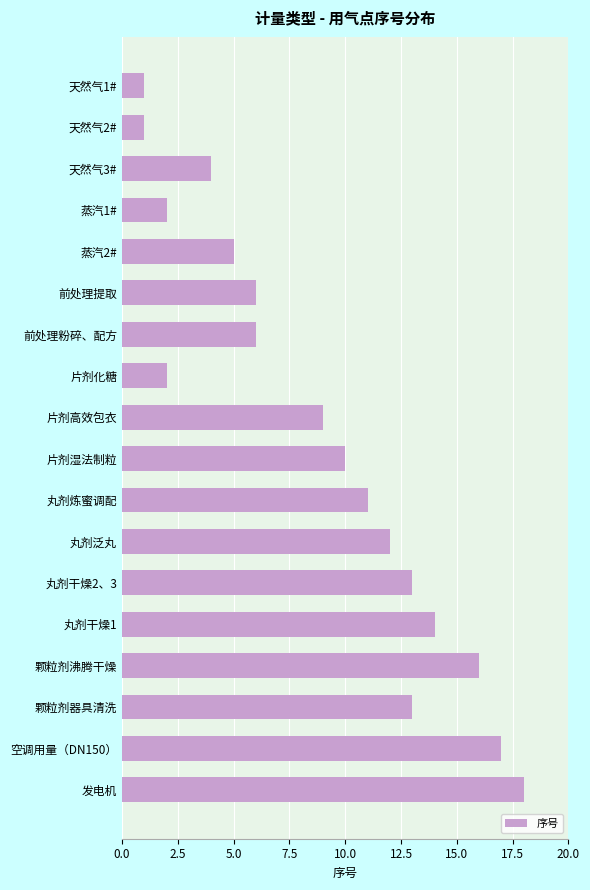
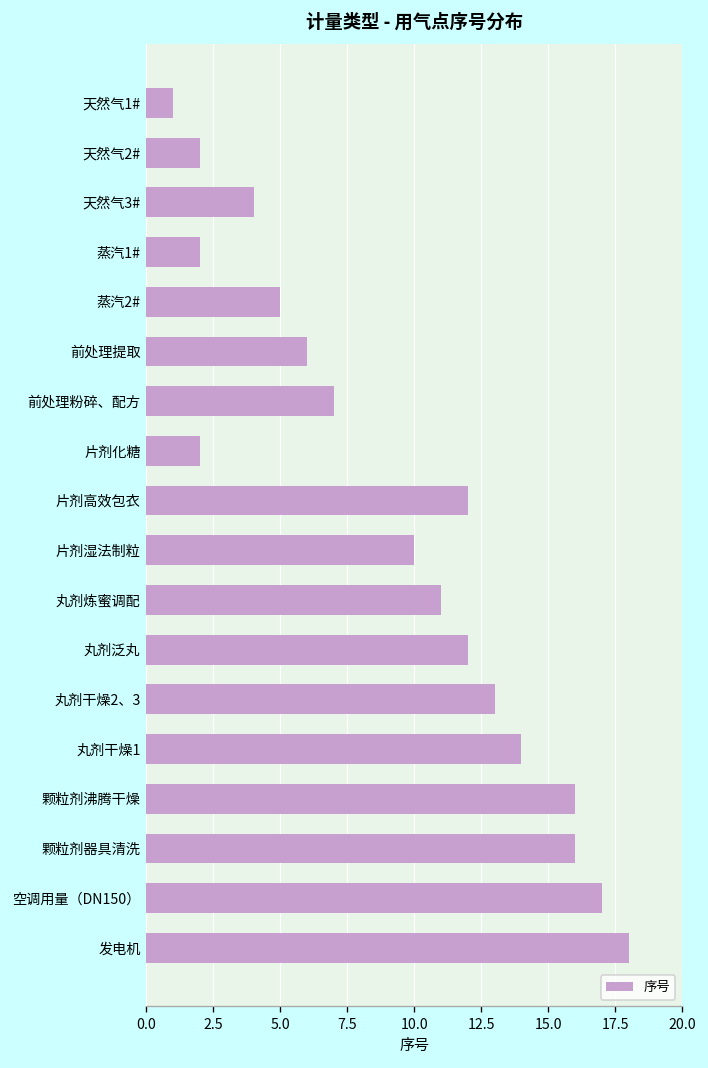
  {
    "天然气1#": 1,
-   "天然气2#": 1,
+   "天然气2#": 2,
    "天然气3#": 4,
    "蒸汽1#": 2,
    "蒸汽2#": 5,
    "前处理提取": 6,
-   "前处理粉碎、配方": 6,
+   "前处理粉碎、配方": 7,
    "片剂化糖": 2,
-   "片剂高效包衣": 9,
+   "片剂高效包衣": 12,
    "片剂湿法制粒": 10,
    "丸剂炼蜜调配": 11,
    "丸剂泛丸": 12,
    "丸剂干燥2、3": 13,
    "丸剂干燥1": 14,
    "颗粒剂沸腾干燥": 16,
-   "颗粒剂器具清洗": 13,
+   "颗粒剂器具清洗": 16,
    "空调用量（DN150）": 17,
    "发电机": 18
  }
